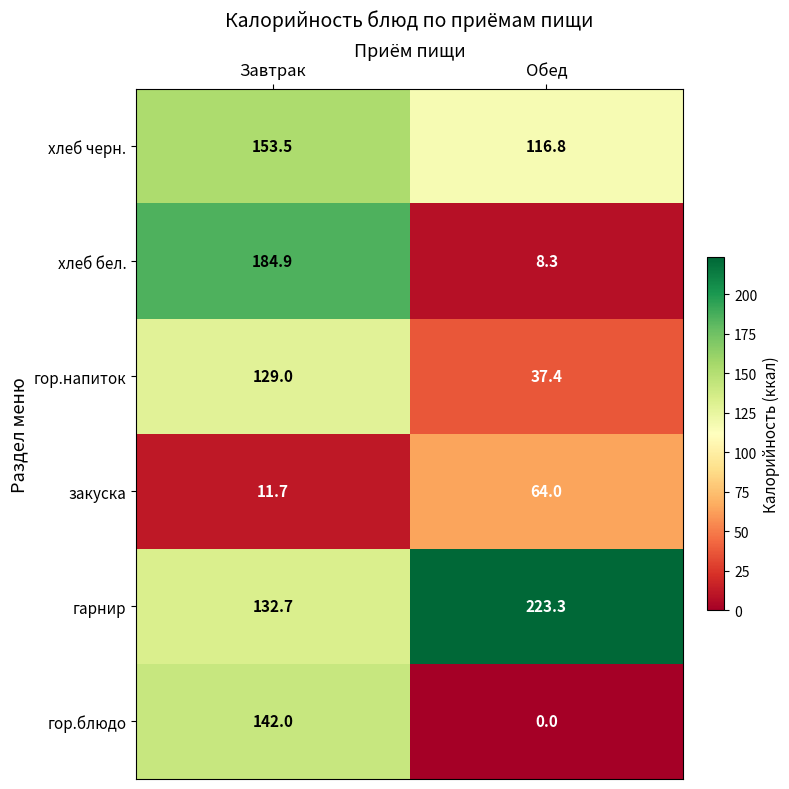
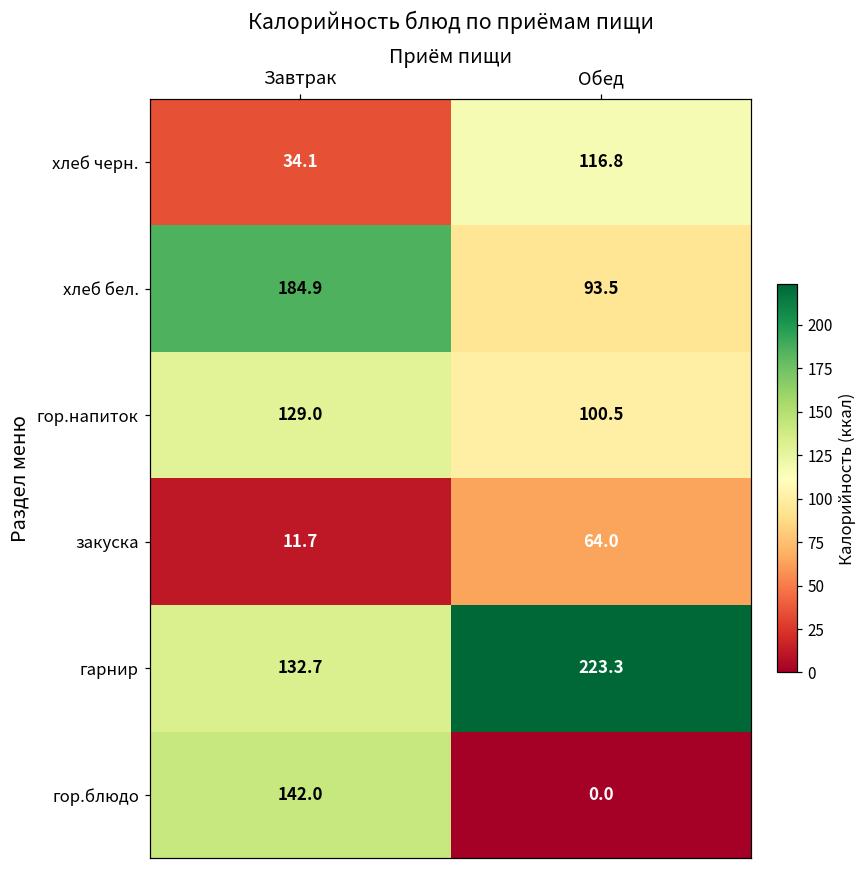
  {
    "хлеб черн.": {
-     "Завтрак": 153.5,
+     "Завтрак": 34.1,
      "Обед": 116.8
    },
    "хлеб бел.": {
      "Завтрак": 184.9,
-     "Обед": 8.3
+     "Обед": 93.5
    },
    "гор.напиток": {
      "Завтрак": 129.0,
-     "Обед": 37.4
+     "Обед": 100.5
    },
    "закуска": {
      "Завтрак": 11.7,
      "Обед": 64.0
    },
    "гарнир": {
      "Завтрак": 132.7,
      "Обед": 223.3
    },
    "гор.блюдо": {
      "Завтрак": 142.0,
      "Обед": 0.0
    }
  }
